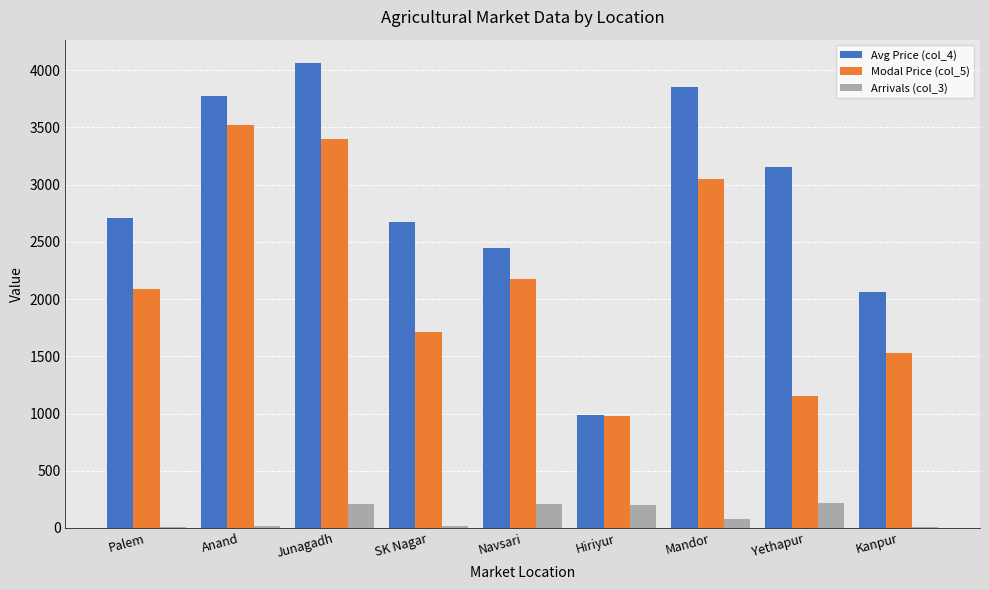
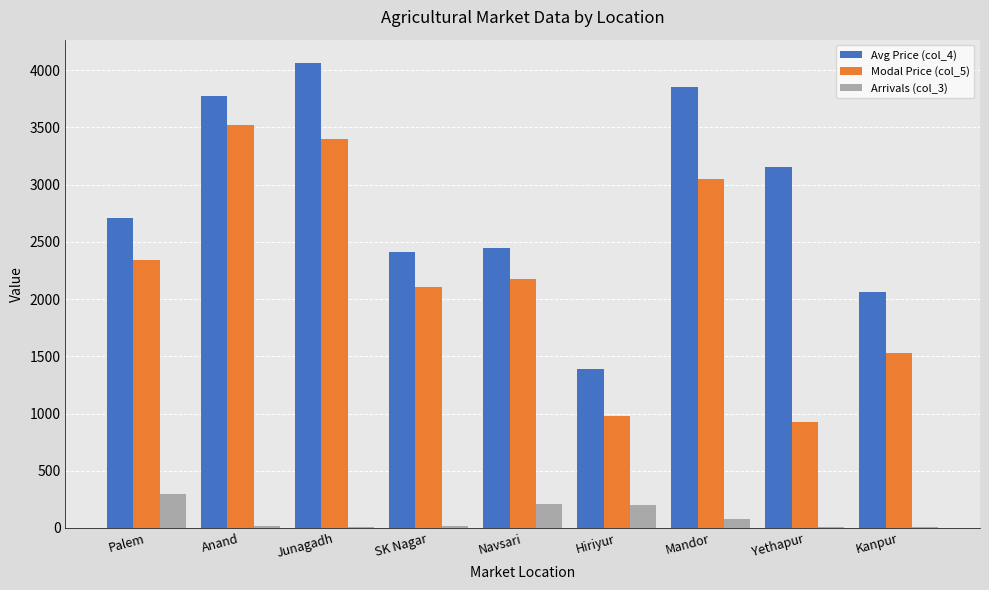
  {
    "Avg Price (col_4)": {
      "Palem": 2710,
      "Anand": 3780,
      "Junagadh": 4060,
-     "SK Nagar": 2680,
+     "SK Nagar": 2410,
      "Navsari": 2440,
-     "Hiriyur": 990,
+     "Hiriyur": 1390,
      "Mandor": 3860,
      "Yethapur": 3160,
      "Kanpur": 2060
    },
    "Modal Price (col_5)": {
-     "Palem": 2090,
+     "Palem": 2340,
      "Anand": 3520,
      "Junagadh": 3400,
-     "SK Nagar": 1710,
+     "SK Nagar": 2110,
      "Navsari": 2180,
      "Hiriyur": 980,
      "Mandor": 3050,
-     "Yethapur": 1150,
+     "Yethapur": 930,
      "Kanpur": 1530
    },
    "Arrivals (col_3)": {
-     "Palem": 10,
-     "Junagadh": 210,
+     "Palem": 300,
+     "Junagadh": 10,
      "Navsari": 210,
      "Hiriyur": 200,
      "Mandor": 80,
-     "Yethapur": 220
+     "Yethapur": 10
    }
  }
